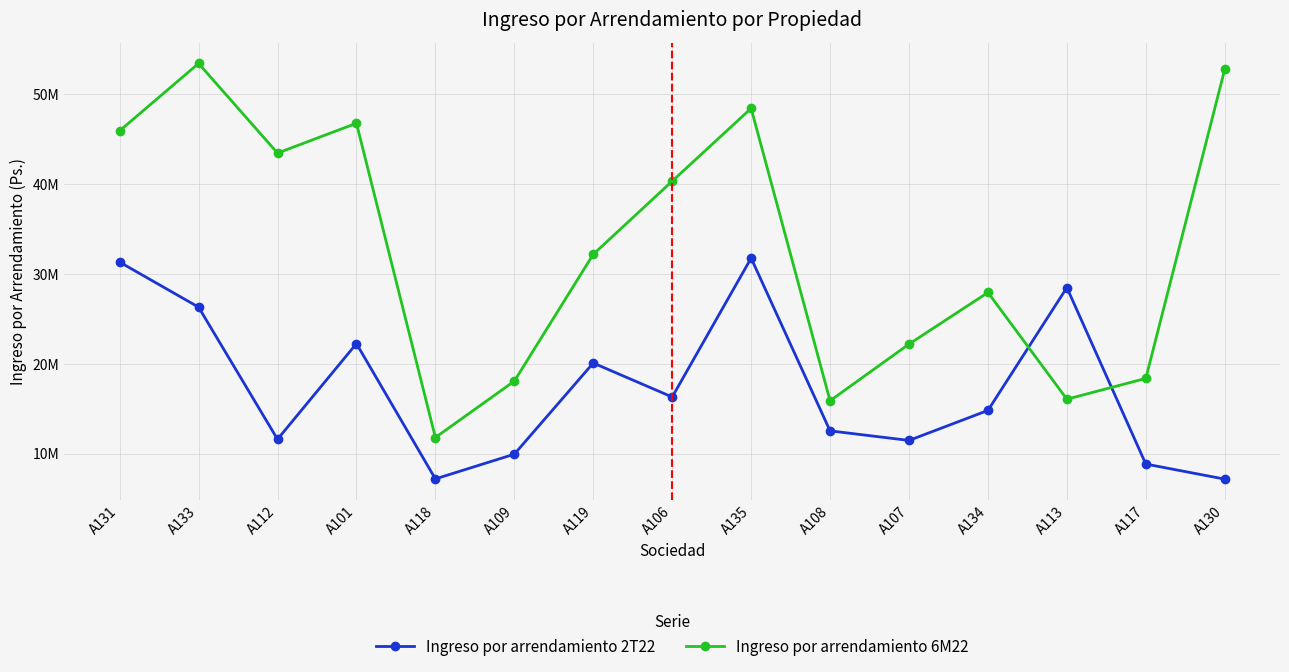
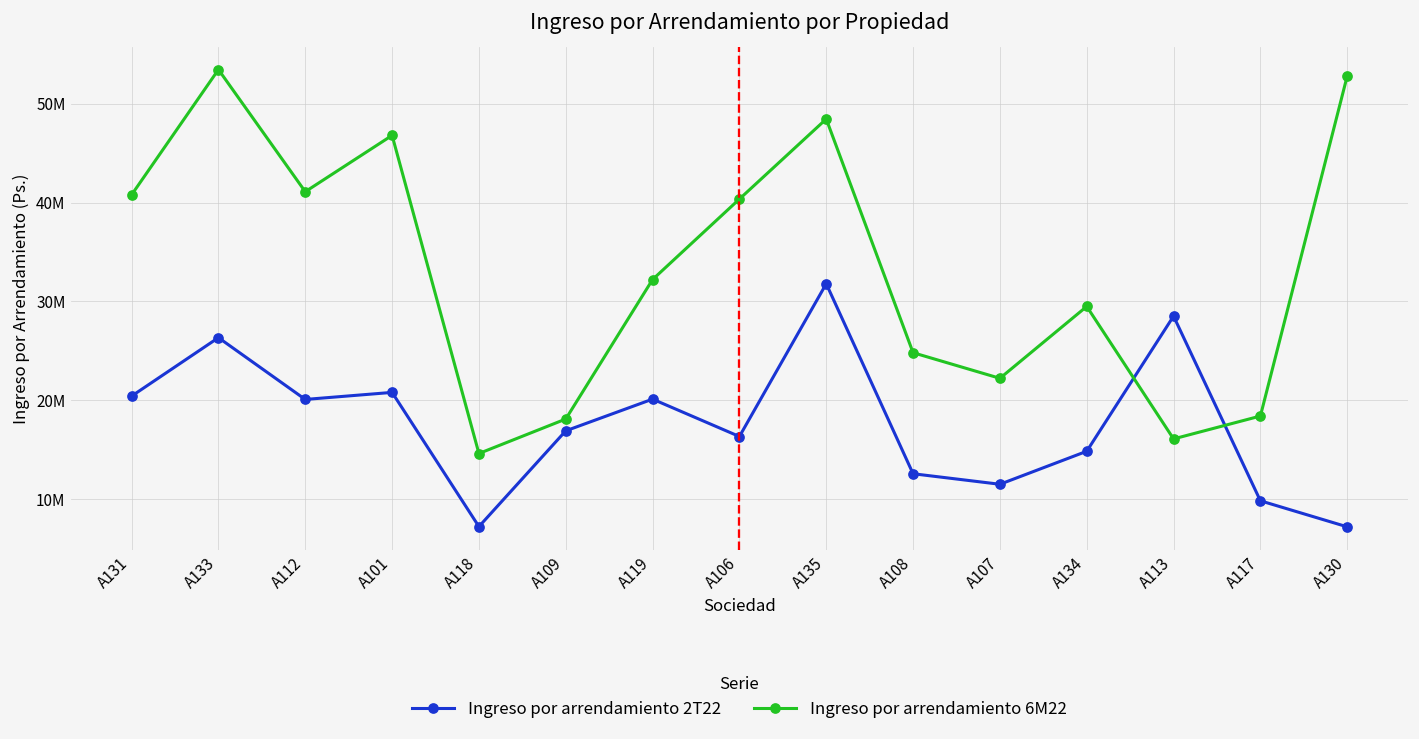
  {
    "Ingreso por arrendamiento 2T22": {
-     "A131": 31000000,
+     "A131": 20000000,
      "A133": 26000000,
-     "A112": 12000000,
-     "A101": 22000000,
+     "A112": 20000000,
+     "A101": 21000000,
      "A118": 7000000,
-     "A109": 10000000,
+     "A109": 17000000,
      "A119": 20000000,
      "A106": 16000000,
      "A135": 32000000,
      "A108": 13000000,
      "A107": 12000000,
      "A134": 15000000,
      "A113": 29000000,
-     "A117": 9000000,
+     "A117": 10000000,
      "A130": 7000000
    },
    "Ingreso por arrendamiento 6M22": {
-     "A131": 46000000,
+     "A131": 41000000,
      "A133": 53000000,
-     "A112": 43000000,
+     "A112": 41000000,
      "A101": 47000000,
-     "A118": 12000000,
+     "A118": 15000000,
      "A109": 18000000,
      "A119": 32000000,
      "A106": 40000000,
      "A135": 48000000,
-     "A108": 16000000,
+     "A108": 25000000,
      "A107": 22000000,
-     "A134": 28000000,
+     "A134": 29000000,
      "A113": 16000000,
      "A117": 18000000,
      "A130": 53000000
    }
  }
